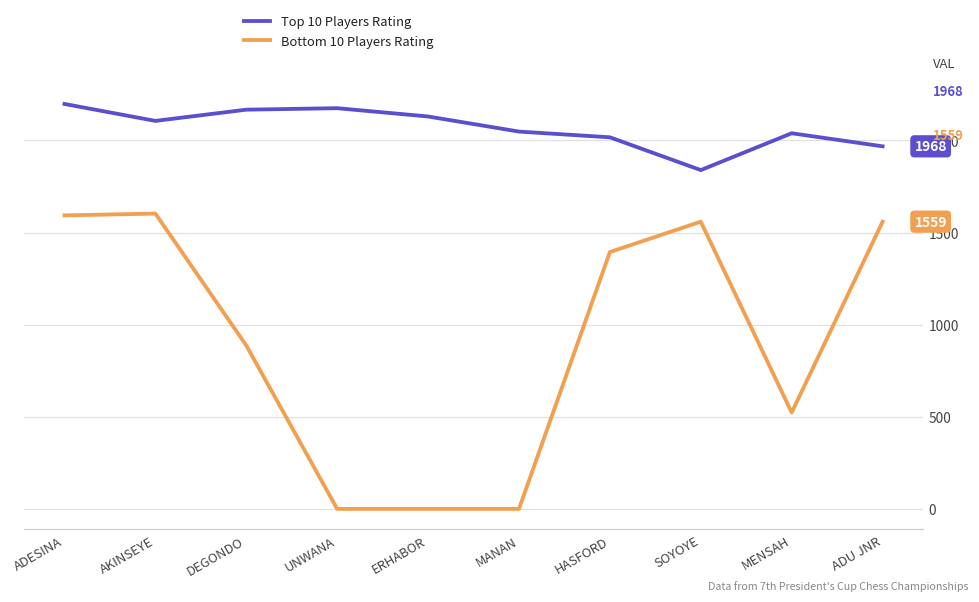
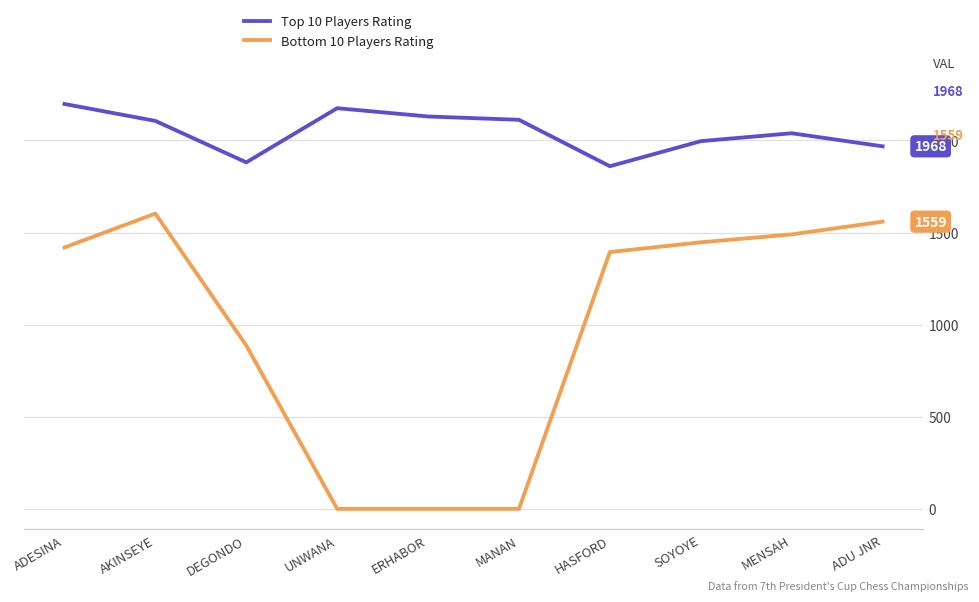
  {
    "Top 10 Players Rating": {
      "ADESINA": 2200,
      "AKINSEYE": 2110,
-     "DEGONDO": 2170,
+     "DEGONDO": 1880,
      "UNWANA": 2180,
      "ERHABOR": 2130,
-     "MANAN": 2050,
-     "HASFORD": 2020,
-     "SOYOYE": 1840,
+     "MANAN": 2110,
+     "HASFORD": 1860,
+     "SOYOYE": 2000,
      "MENSAH": 2040,
      "ADU JNR": 1970
    },
    "Bottom 10 Players Rating": {
-     "ADESINA": 1590,
+     "ADESINA": 1420,
      "AKINSEYE": 1600,
      "DEGONDO": 890,
      "UNWANA": 0,
      "ERHABOR": 0,
      "MANAN": 0,
      "HASFORD": 1390,
-     "SOYOYE": 1560,
-     "MENSAH": 520,
+     "SOYOYE": 1450,
+     "MENSAH": 1490,
      "ADU JNR": 1560
    }
  }
